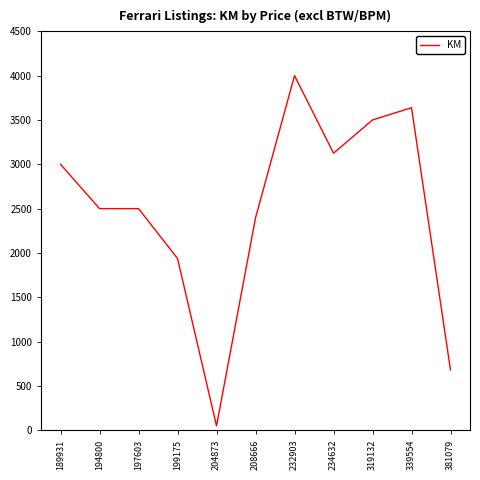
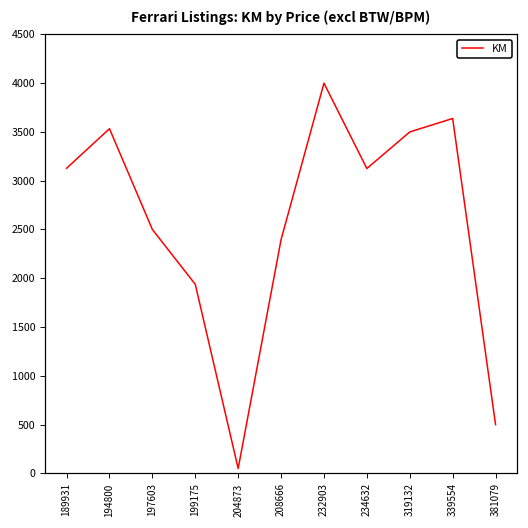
  {
-   "189931": 3000,
-   "194800": 2500,
+   "189931": 3100,
+   "194800": 3500,
    "197603": 2500,
    "199175": 1900,
    "204873": 100,
    "208666": 2400,
    "232903": 4000,
    "234632": 3100,
    "319132": 3500,
    "339554": 3600,
-   "381079": 700
+   "381079": 500
  }
